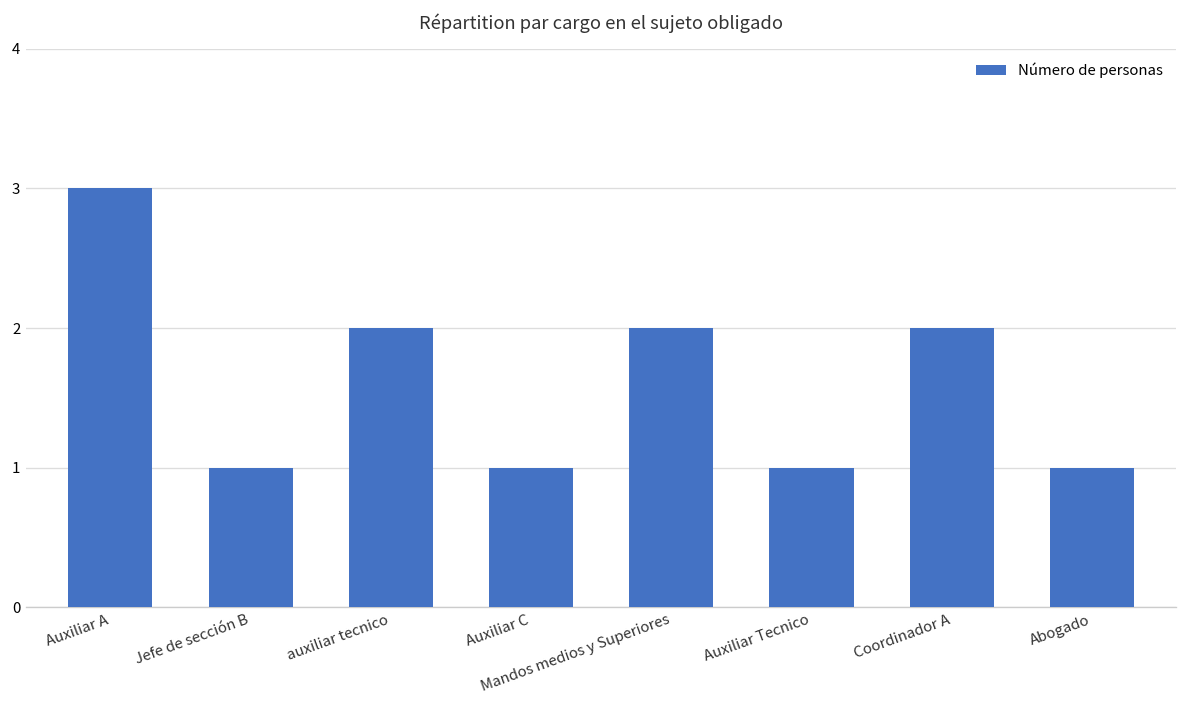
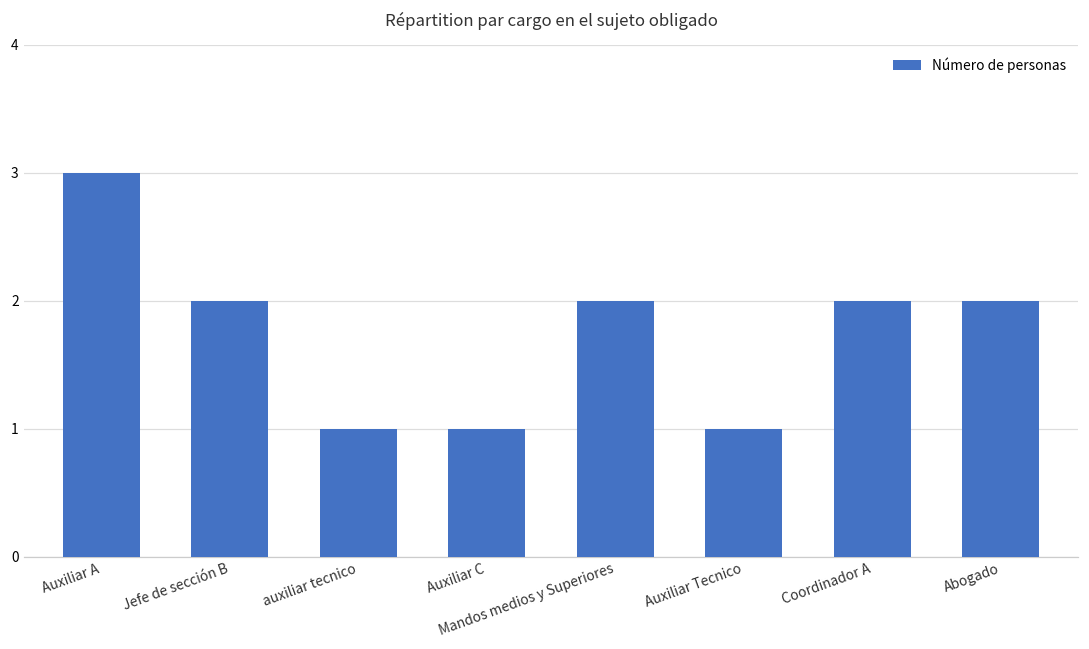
  {
    "Auxiliar A": 3,
-   "Jefe de sección B": 1,
-   "auxiliar tecnico": 2,
+   "Jefe de sección B": 2,
+   "auxiliar tecnico": 1,
    "Auxiliar C": 1,
    "Mandos medios y Superiores": 2,
    "Auxiliar Tecnico": 1,
    "Coordinador A": 2,
-   "Abogado": 1
+   "Abogado": 2
  }
